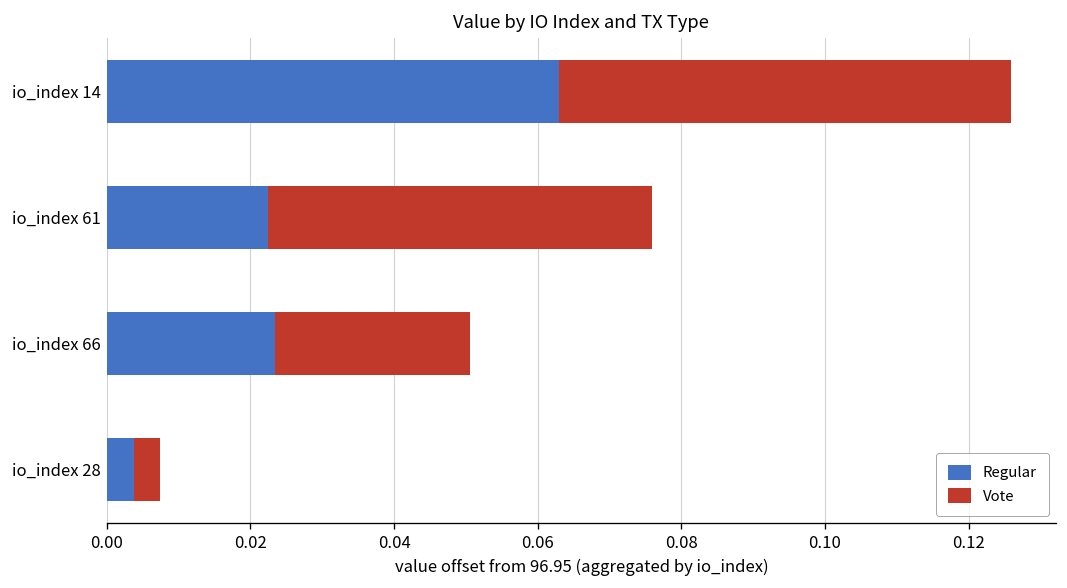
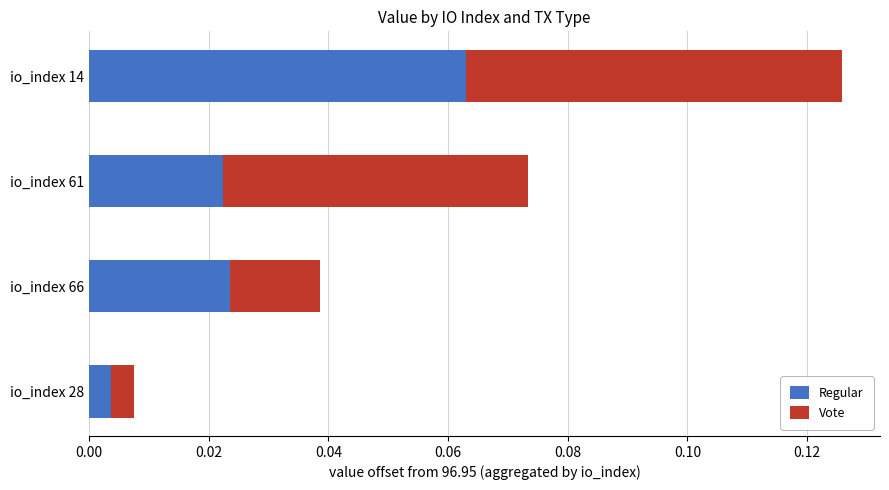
  {
    "Regular": {
      "io_index 14": 0.063,
      "io_index 61": 0.022,
      "io_index 66": 0.023,
      "io_index 28": 0.004
    },
    "Vote": {
      "io_index 14": 0.063,
-     "io_index 61": 0.053,
-     "io_index 66": 0.027,
+     "io_index 61": 0.051,
+     "io_index 66": 0.015,
      "io_index 28": 0.004
    }
  }
